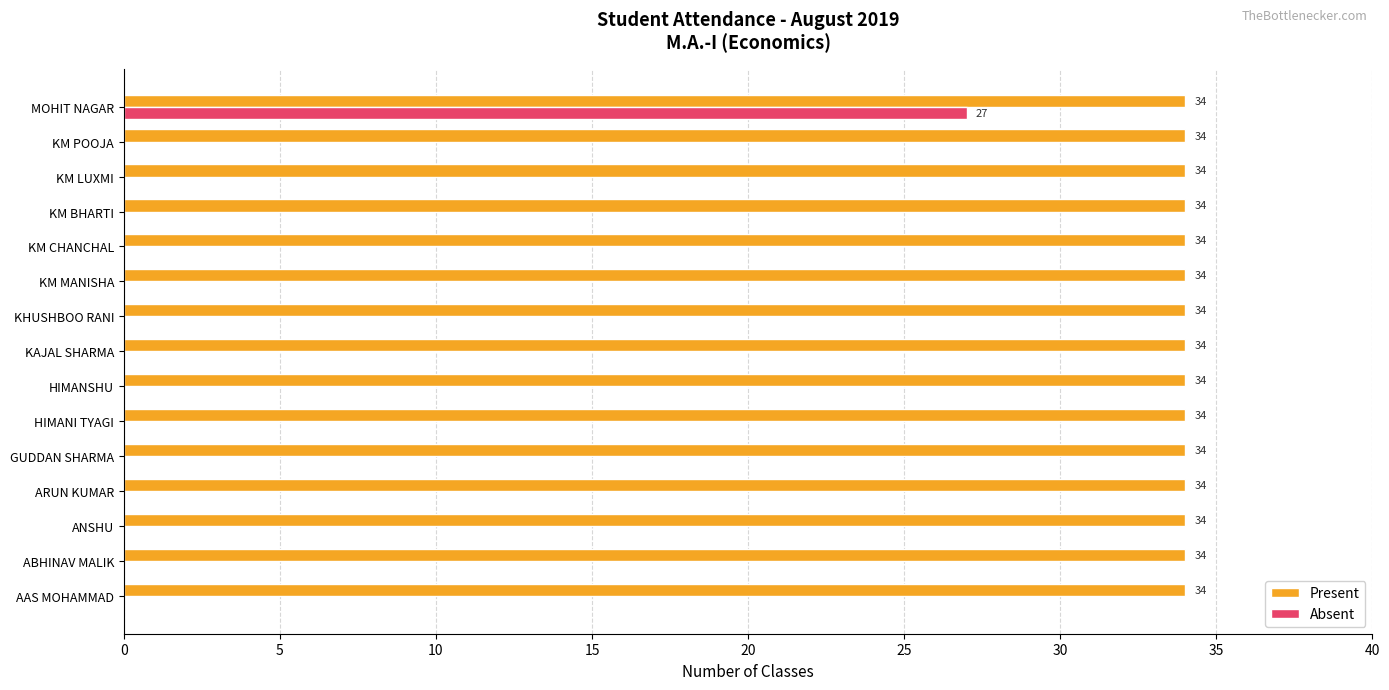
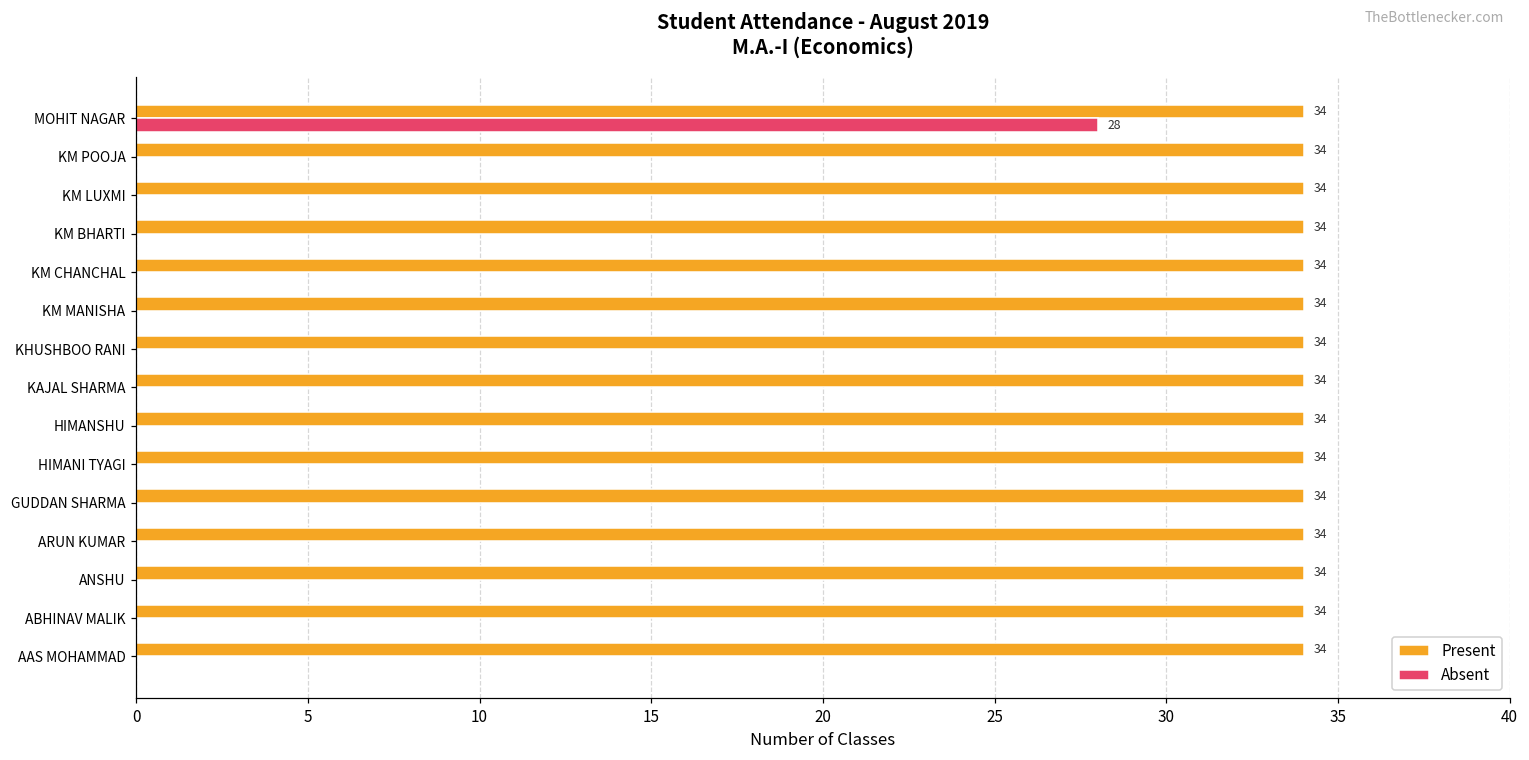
  {
    "Present": {
      "MOHIT NAGAR": 34,
      "KM POOJA": 34,
      "KM LUXMI": 34,
      "KM BHARTI": 34,
      "KM CHANCHAL": 34,
      "KM MANISHA": 34,
      "KHUSHBOO RANI": 34,
      "KAJAL SHARMA": 34,
      "HIMANSHU": 34,
      "HIMANI TYAGI": 34,
      "GUDDAN SHARMA": 34,
      "ARUN KUMAR": 34,
      "ANSHU": 34,
      "ABHINAV MALIK": 34,
      "AAS MOHAMMAD": 34
    },
    "Absent": {
-     "MOHIT NAGAR": 27
+     "MOHIT NAGAR": 28
    }
  }
